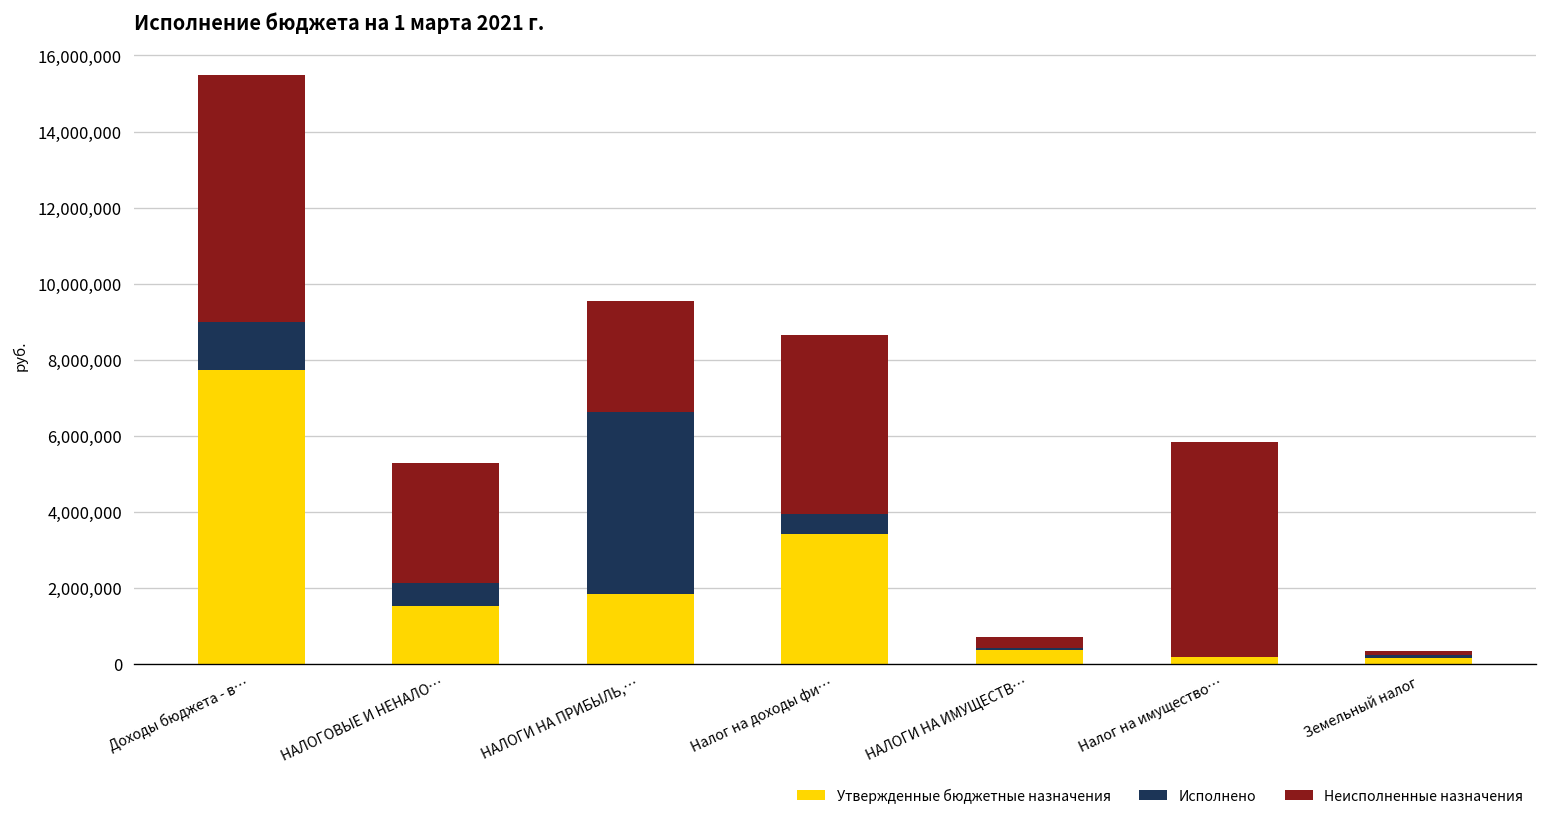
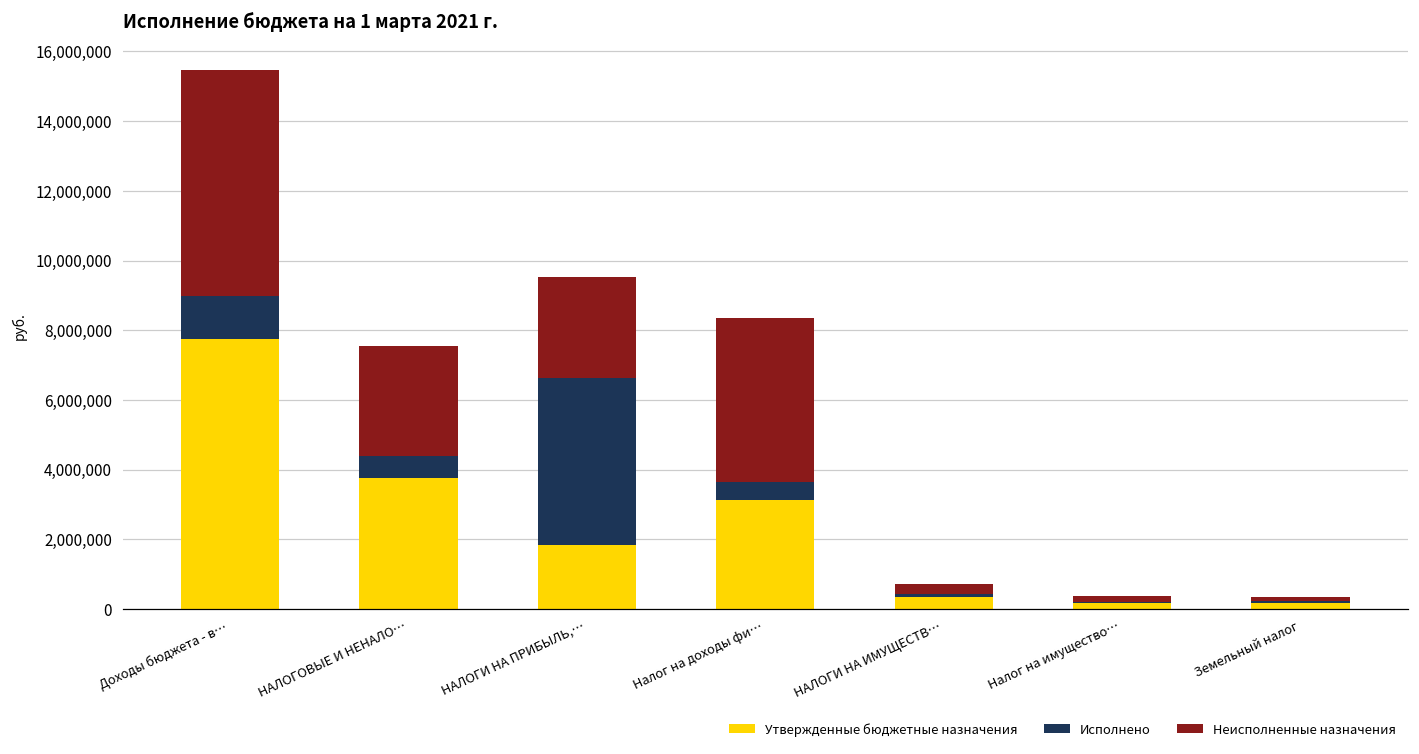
  {
    "Утвержденные бюджетные назначения": {
      "Доходы бюджета - в…": "7,700,000",
-     "НАЛОГОВЫЕ И НЕНАЛО…": "1,500,000",
+     "НАЛОГОВЫЕ И НЕНАЛО…": "3,800,000",
      "НАЛОГИ НА ПРИБЫЛЬ,…": "1,800,000",
-     "Налог на доходы фи…": "3,400,000",
+     "Налог на доходы фи…": "3,100,000",
      "НАЛОГИ НА ИМУЩЕСТВ…": "400,000",
      "Налог на имущество…": "200,000",
      "Земельный налог": "200,000"
    },
    "Исполнено": {
      "Доходы бюджета - в…": "1,200,000",
      "НАЛОГОВЫЕ И НЕНАЛО…": "600,000",
      "НАЛОГИ НА ПРИБЫЛЬ,…": "4,800,000",
      "Налог на доходы фи…": "500,000"
    },
    "Неисполненные назначения": {
      "Доходы бюджета - в…": "6,500,000",
      "НАЛОГОВЫЕ И НЕНАЛО…": "3,200,000",
      "НАЛОГИ НА ПРИБЫЛЬ,…": "2,900,000",
      "Налог на доходы фи…": "4,700,000",
      "НАЛОГИ НА ИМУЩЕСТВ…": "300,000",
-     "Налог на имущество…": "5,700,000",
+     "Налог на имущество…": "200,000",
      "Земельный налог": "100,000"
    }
  }
